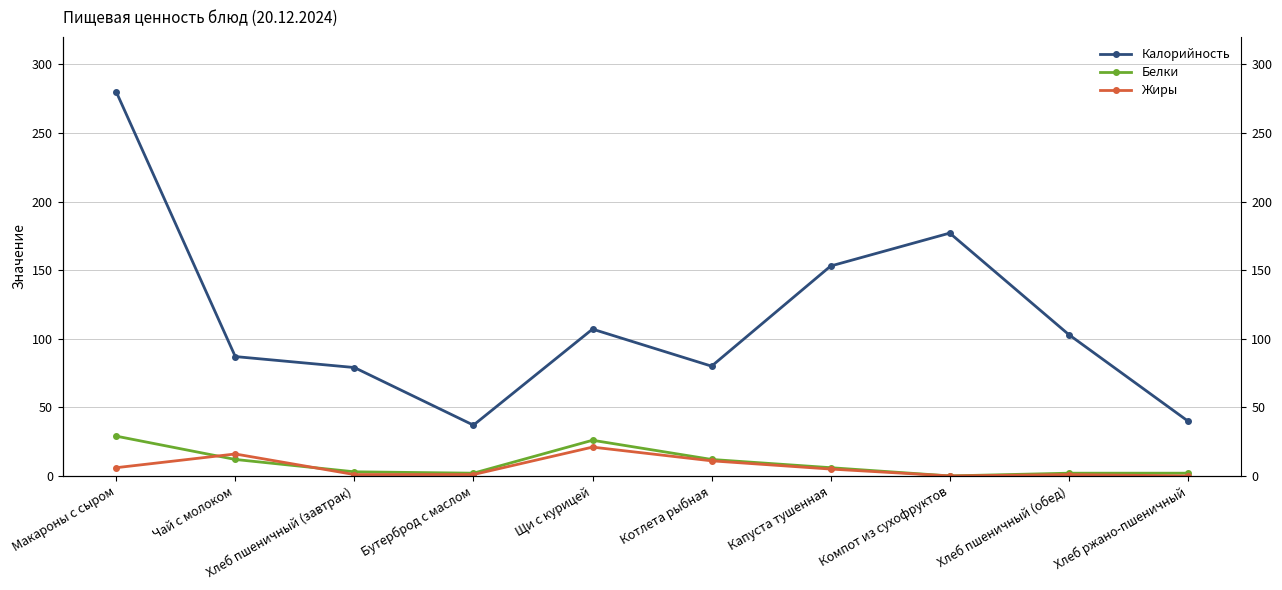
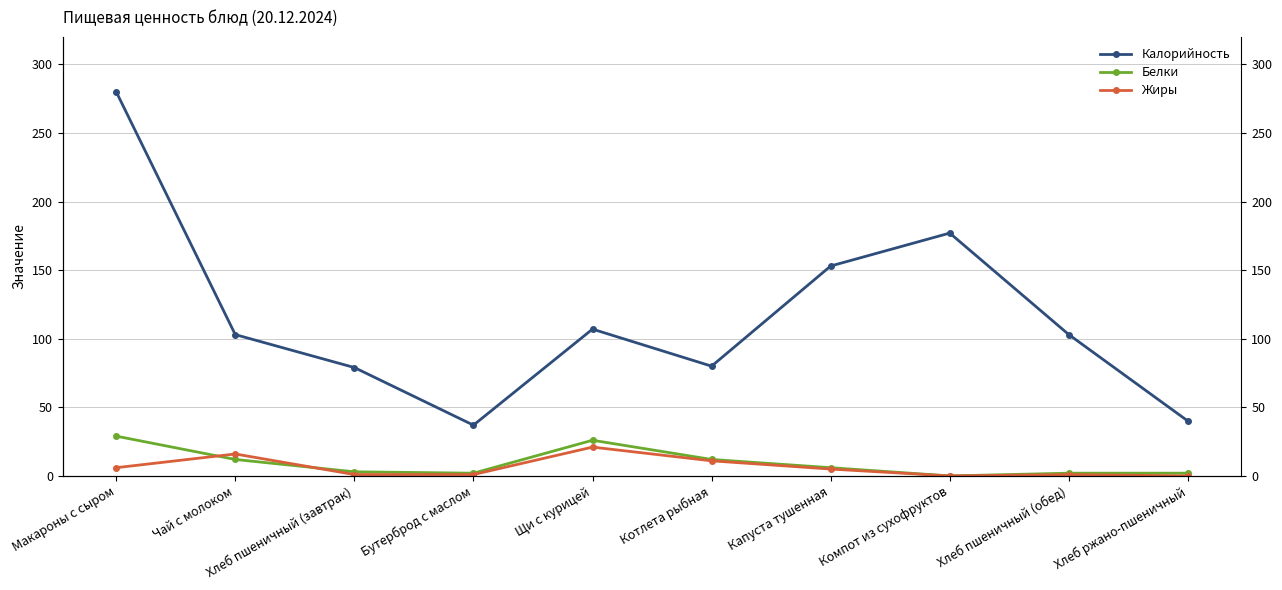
  {
    "Калорийность": {
      "Макароны с сыром": 280,
-     "Чай с молоком": 87,
+     "Чай с молоком": 103,
      "Хлеб пшеничный (завтрак)": 79,
      "Бутерброд с маслом": 37,
      "Щи с курицей": 107,
      "Котлета рыбная": 80,
      "Капуста тушенная": 153,
      "Компот из сухофруктов": 177,
      "Хлеб пшеничный (обед)": 103,
      "Хлеб ржано-пшеничный": 40
    },
    "Белки": {
      "Макароны с сыром": 29,
      "Чай с молоком": 12,
      "Хлеб пшеничный (завтрак)": 3,
      "Щи с курицей": 26,
      "Хлеб ржано-пшеничный": 2
    },
    "Жиры": {
      "Макароны с сыром": 6,
      "Чай с молоком": 16,
      "Хлеб пшеничный (завтрак)": 1,
      "Щи с курицей": 21,
      "Хлеб ржано-пшеничный": 0
    }
  }
